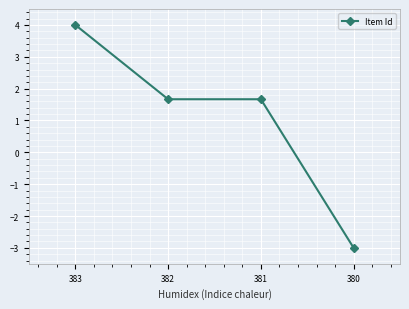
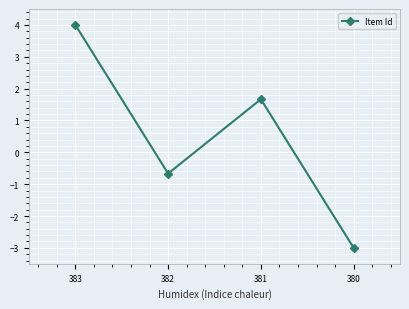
  {
    "383": 4.0,
-   "382": 1.7,
+   "382": -0.7,
    "381": 1.7,
    "380": -3.0
  }
